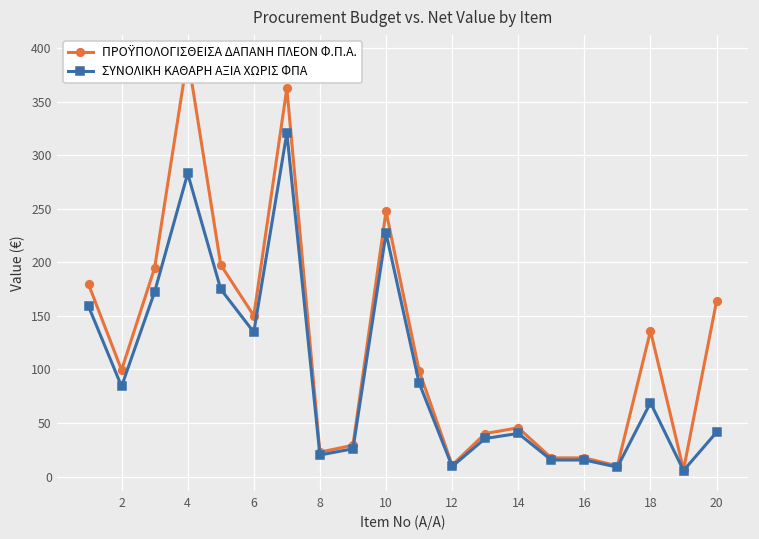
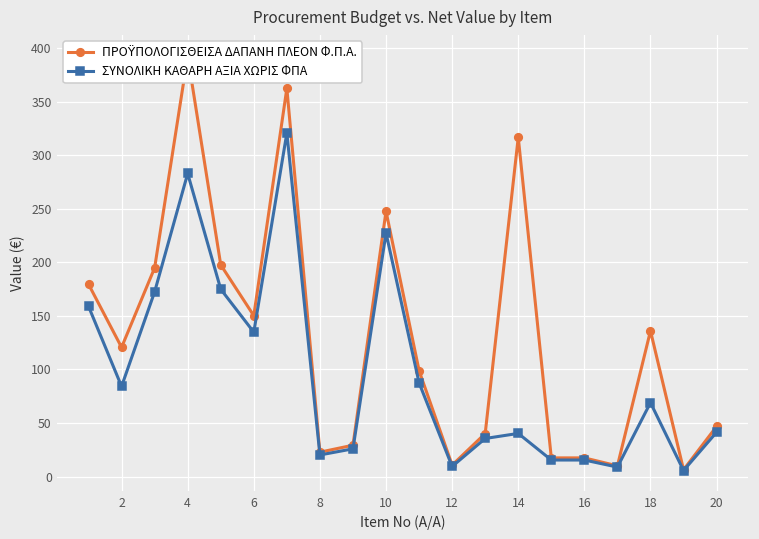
  {
    "ΠΡΟΫΠΟΛΟΓΙΣΘΕΙΣΑ ΔΑΠΑΝΗ ΠΛΕΟΝ Φ.Π.Α.": {
-     "2": 100,
+     "2": 120,
      "6": 150,
      "10": 250,
-     "14": 50,
+     "14": 320,
      "18": 140,
-     "20": 160
+     "20": 50
    },
    "ΣΥΝΟΛΙΚΗ ΚΑΘΑΡΗ ΑΞΙΑ ΧΩΡΙΣ ΦΠΑ": {
      "2": 80,
      "4": 280,
      "6": 130,
      "10": 230,
      "14": 40,
      "18": 70,
      "20": 40
    }
  }
